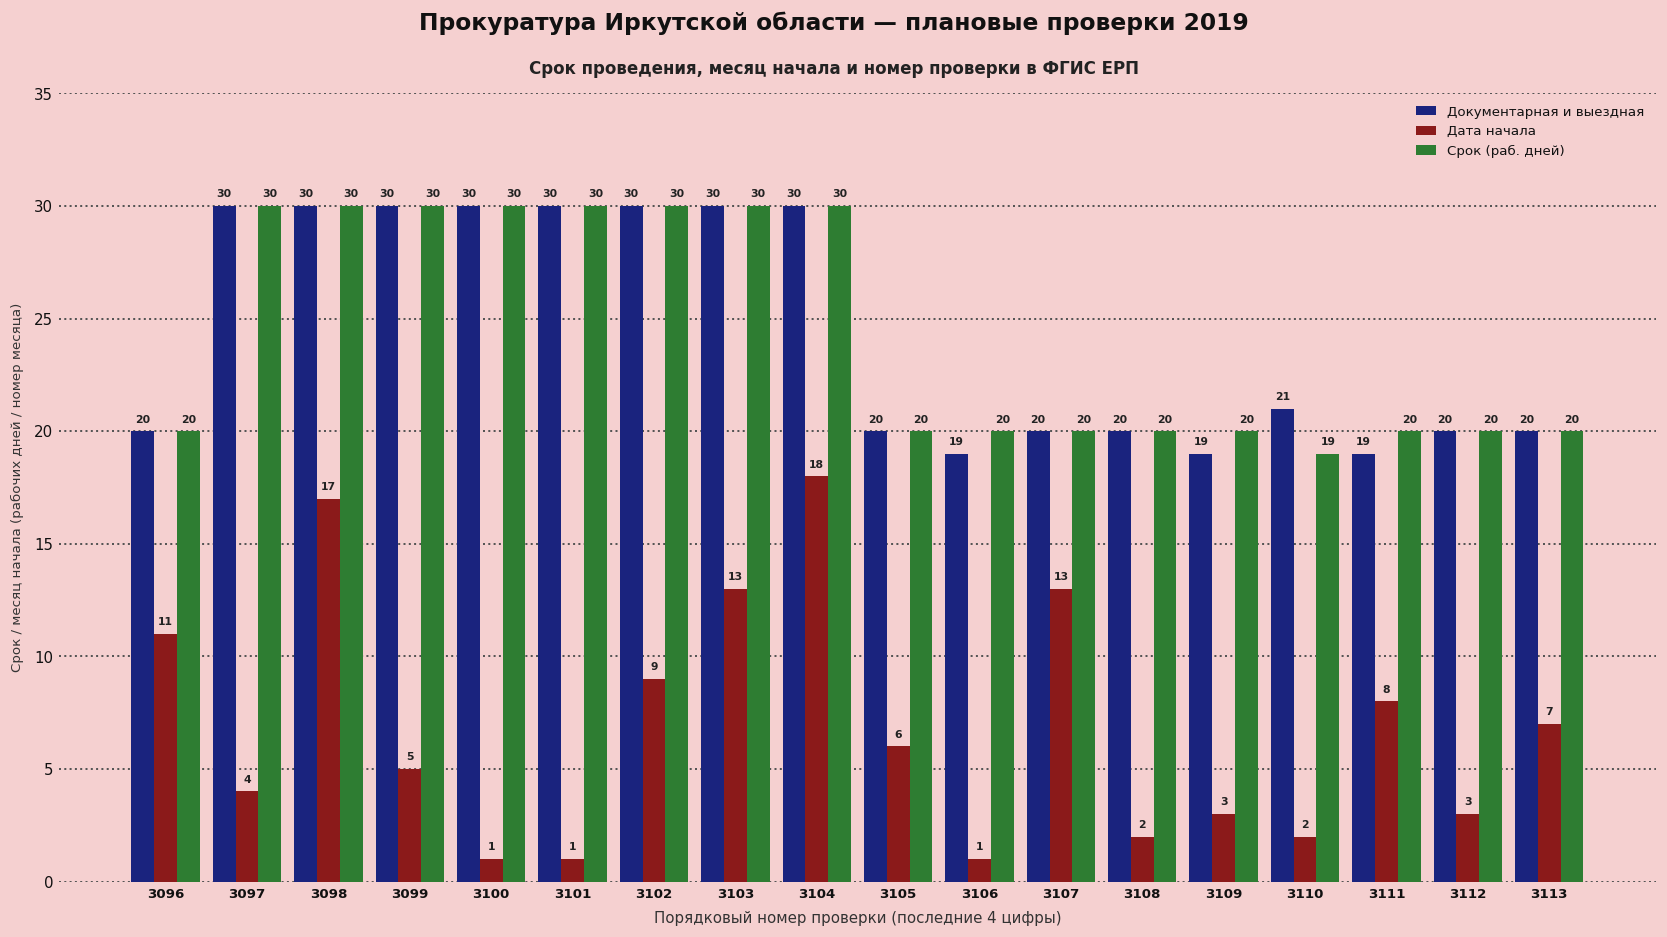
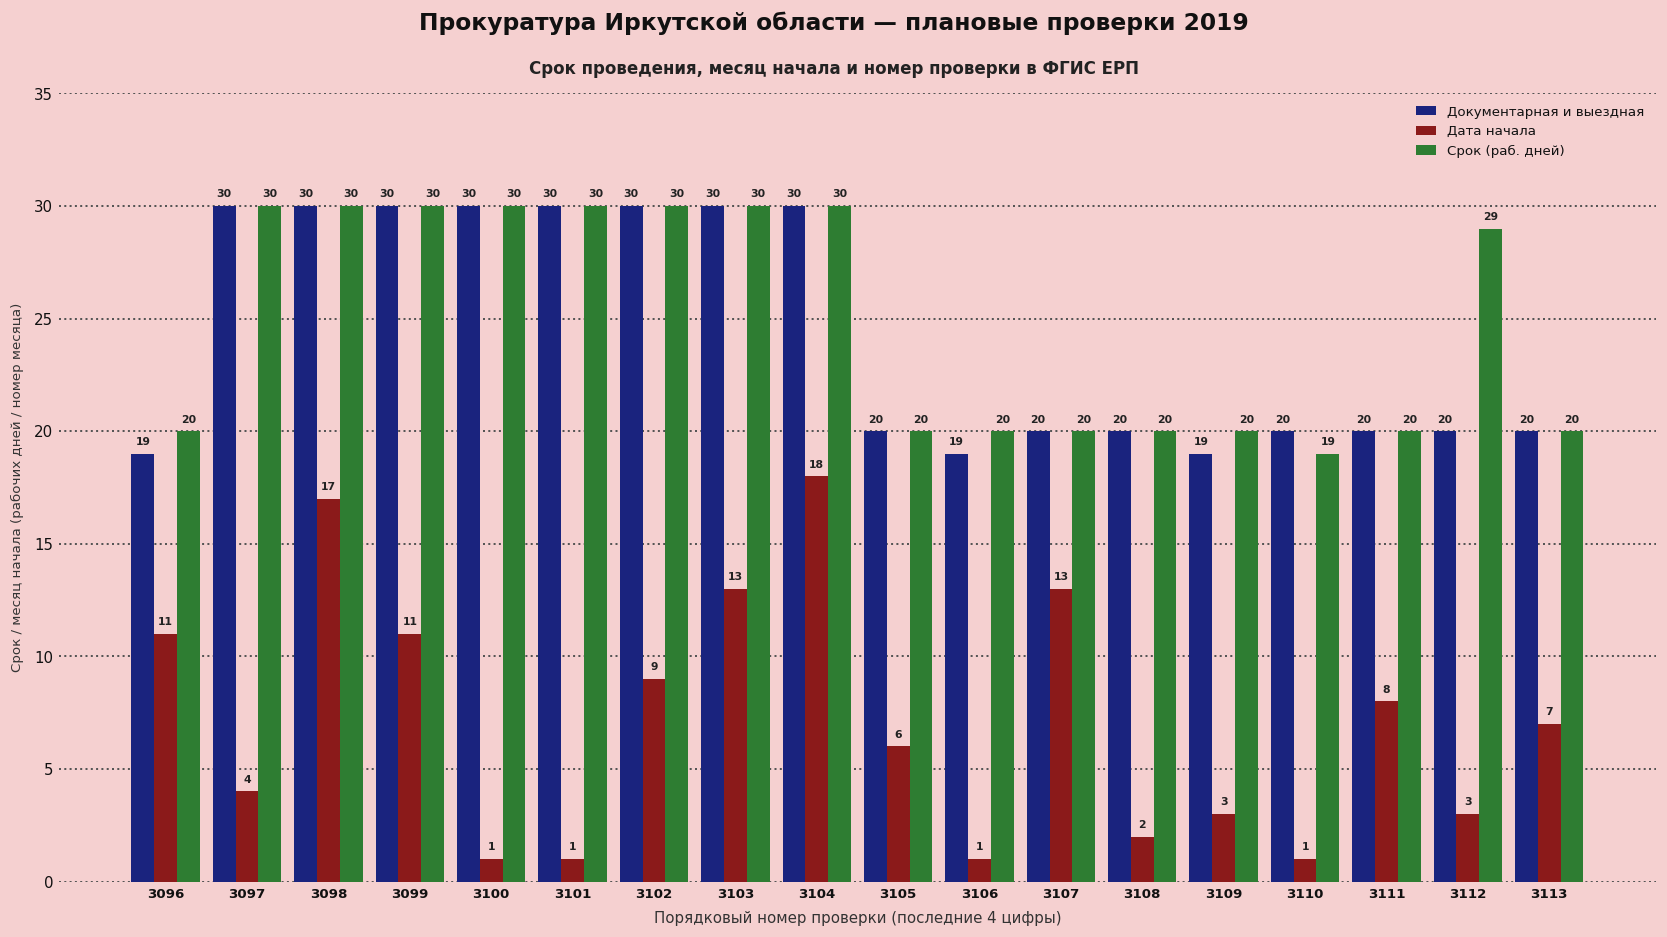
  {
    "Документарная и выездная": {
-     "3096": 20,
+     "3096": 19,
      "3097": 30,
      "3098": 30,
      "3099": 30,
      "3100": 30,
      "3101": 30,
      "3102": 30,
      "3103": 30,
      "3104": 30,
      "3105": 20,
      "3106": 19,
      "3107": 20,
      "3108": 20,
      "3109": 19,
-     "3110": 21,
-     "3111": 19,
+     "3110": 20,
+     "3111": 20,
      "3112": 20,
      "3113": 20
    },
    "Дата начала": {
      "3096": 11,
      "3097": 4,
      "3098": 17,
-     "3099": 5,
+     "3099": 11,
      "3100": 1,
      "3101": 1,
      "3102": 9,
      "3103": 13,
      "3104": 18,
      "3105": 6,
      "3106": 1,
      "3107": 13,
      "3108": 2,
      "3109": 3,
-     "3110": 2,
+     "3110": 1,
      "3111": 8,
      "3112": 3,
      "3113": 7
    },
    "Срок (раб. дней)": {
      "3096": 20,
      "3097": 30,
      "3098": 30,
      "3099": 30,
      "3100": 30,
      "3101": 30,
      "3102": 30,
      "3103": 30,
      "3104": 30,
      "3105": 20,
      "3106": 20,
      "3107": 20,
      "3108": 20,
      "3109": 20,
      "3110": 19,
      "3111": 20,
-     "3112": 20,
+     "3112": 29,
      "3113": 20
    }
  }
